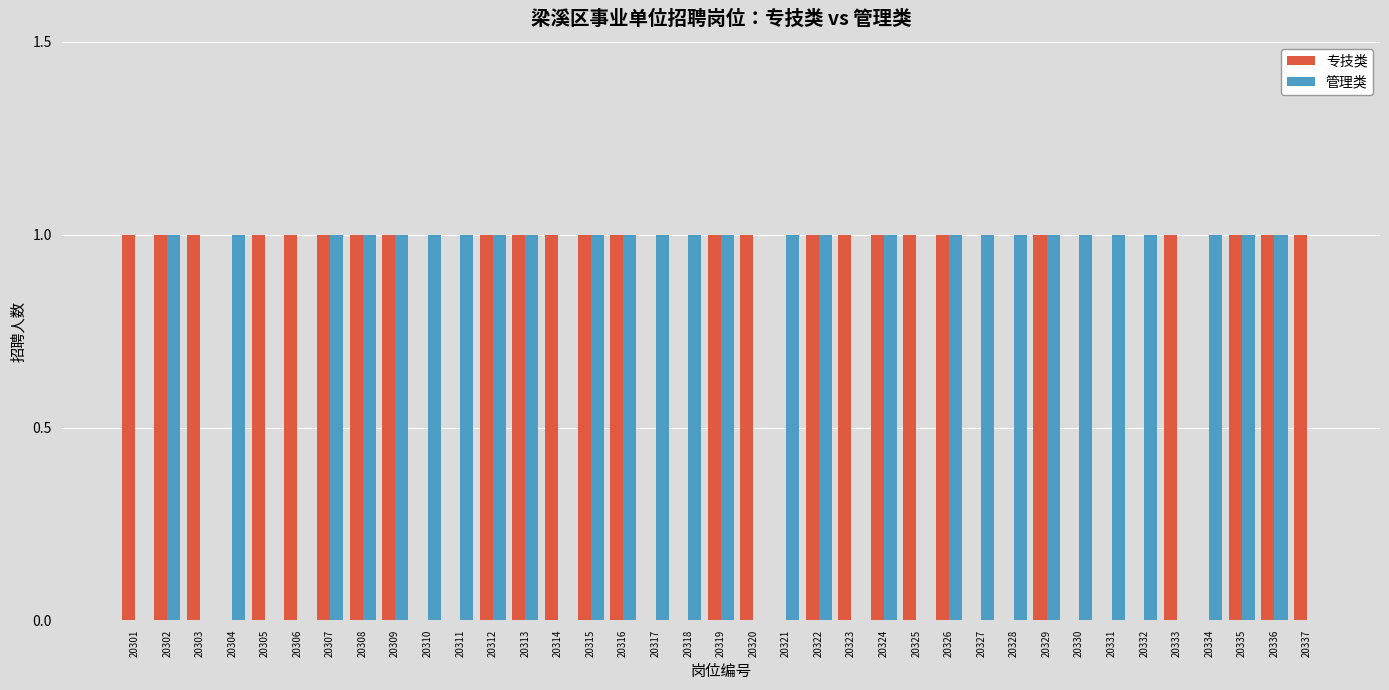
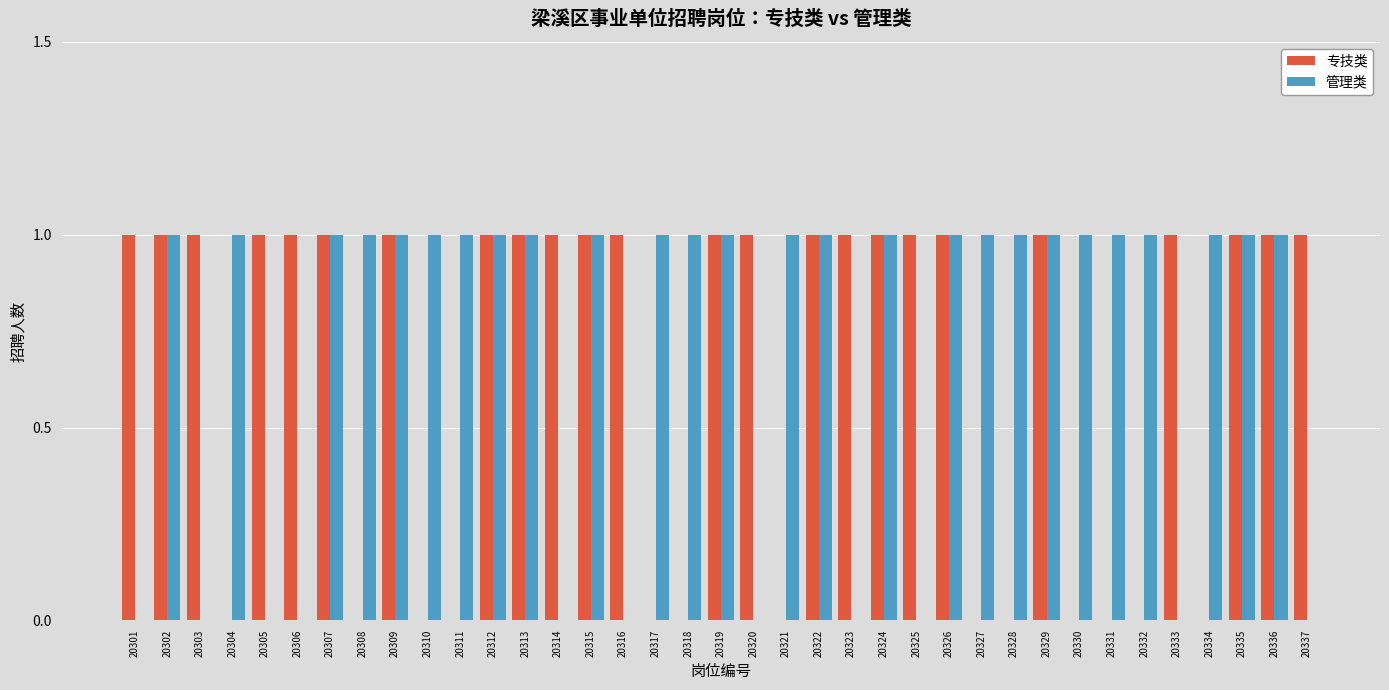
  {
    "专技类": {
      "20301": 1,
      "20302": 1,
      "20303": 1,
      "20304": 0,
      "20305": 1,
      "20306": 1,
      "20307": 1,
-     "20308": 1,
+     "20308": 0,
      "20309": 1,
      "20310": 0,
      "20311": 0,
      "20312": 1,
      "20313": 1,
      "20314": 1,
      "20315": 1,
      "20316": 1,
      "20317": 0,
      "20318": 0,
      "20319": 1,
      "20320": 1,
      "20321": 0,
      "20322": 1,
      "20323": 1,
      "20324": 1,
      "20325": 1,
      "20326": 1,
      "20327": 0,
      "20328": 0,
      "20329": 1,
      "20330": 0,
      "20331": 0,
      "20332": 0,
      "20333": 1,
      "20334": 0,
      "20335": 1,
      "20336": 1,
      "20337": 1
    },
    "管理类": {
      "20301": 0,
      "20302": 1,
      "20303": 0,
      "20304": 1,
      "20305": 0,
      "20306": 0,
      "20307": 1,
      "20308": 1,
      "20309": 1,
      "20310": 1,
      "20311": 1,
      "20312": 1,
      "20313": 1,
      "20314": 0,
      "20315": 1,
-     "20316": 1,
+     "20316": 0,
      "20317": 1,
      "20318": 1,
      "20319": 1,
      "20320": 0,
      "20321": 1,
      "20322": 1,
      "20323": 0,
      "20324": 1,
      "20325": 0,
      "20326": 1,
      "20327": 1,
      "20328": 1,
      "20329": 1,
      "20330": 1,
      "20331": 1,
      "20332": 1,
      "20333": 0,
      "20334": 1,
      "20335": 1,
      "20336": 1,
      "20337": 0
    }
  }
